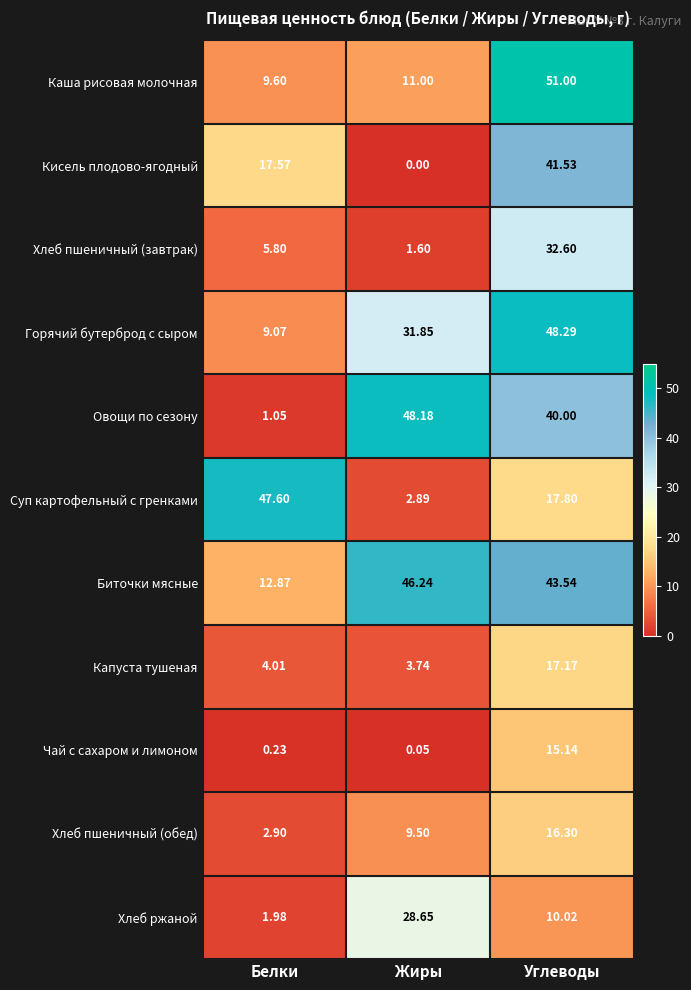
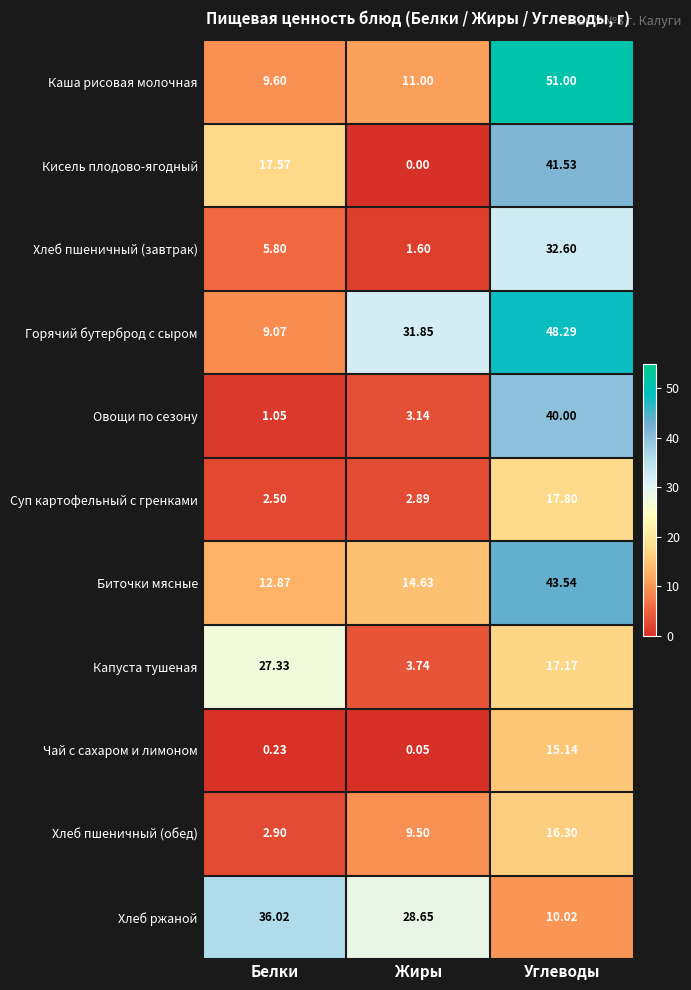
  {
    "Каша рисовая молочная": {
      "Белки": 9.60,
      "Жиры": 11.00,
      "Углеводы": 51.00
    },
    "Кисель плодово-ягодный": {
      "Белки": 17.57,
      "Жиры": 0.00,
      "Углеводы": 41.53
    },
    "Хлеб пшеничный (завтрак)": {
      "Белки": 5.80,
      "Жиры": 1.60,
      "Углеводы": 32.60
    },
    "Горячий бутерброд с сыром": {
      "Белки": 9.07,
      "Жиры": 31.85,
      "Углеводы": 48.29
    },
    "Овощи по сезону": {
      "Белки": 1.05,
-     "Жиры": 48.18,
+     "Жиры": 3.14,
      "Углеводы": 40.00
    },
    "Суп картофельный с гренками": {
-     "Белки": 47.60,
+     "Белки": 2.50,
      "Жиры": 2.89,
      "Углеводы": 17.80
    },
    "Биточки мясные": {
      "Белки": 12.87,
-     "Жиры": 46.24,
+     "Жиры": 14.63,
      "Углеводы": 43.54
    },
    "Капуста тушеная": {
-     "Белки": 4.01,
+     "Белки": 27.33,
      "Жиры": 3.74,
      "Углеводы": 17.17
    },
    "Чай с сахаром и лимоном": {
      "Белки": 0.23,
      "Жиры": 0.05,
      "Углеводы": 15.14
    },
    "Хлеб пшеничный (обед)": {
      "Белки": 2.90,
      "Жиры": 9.50,
      "Углеводы": 16.30
    },
    "Хлеб ржаной": {
-     "Белки": 1.98,
+     "Белки": 36.02,
      "Жиры": 28.65,
      "Углеводы": 10.02
    }
  }
